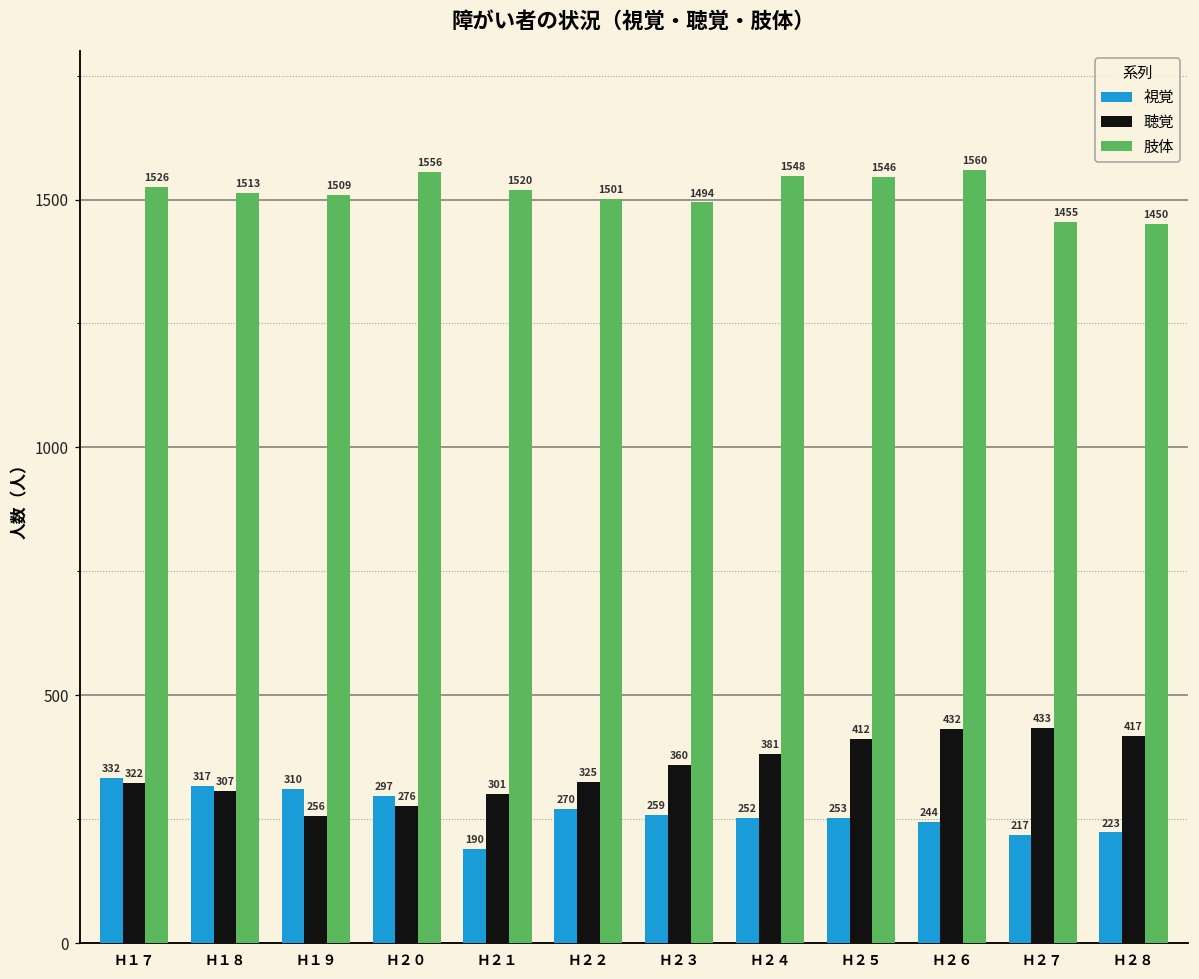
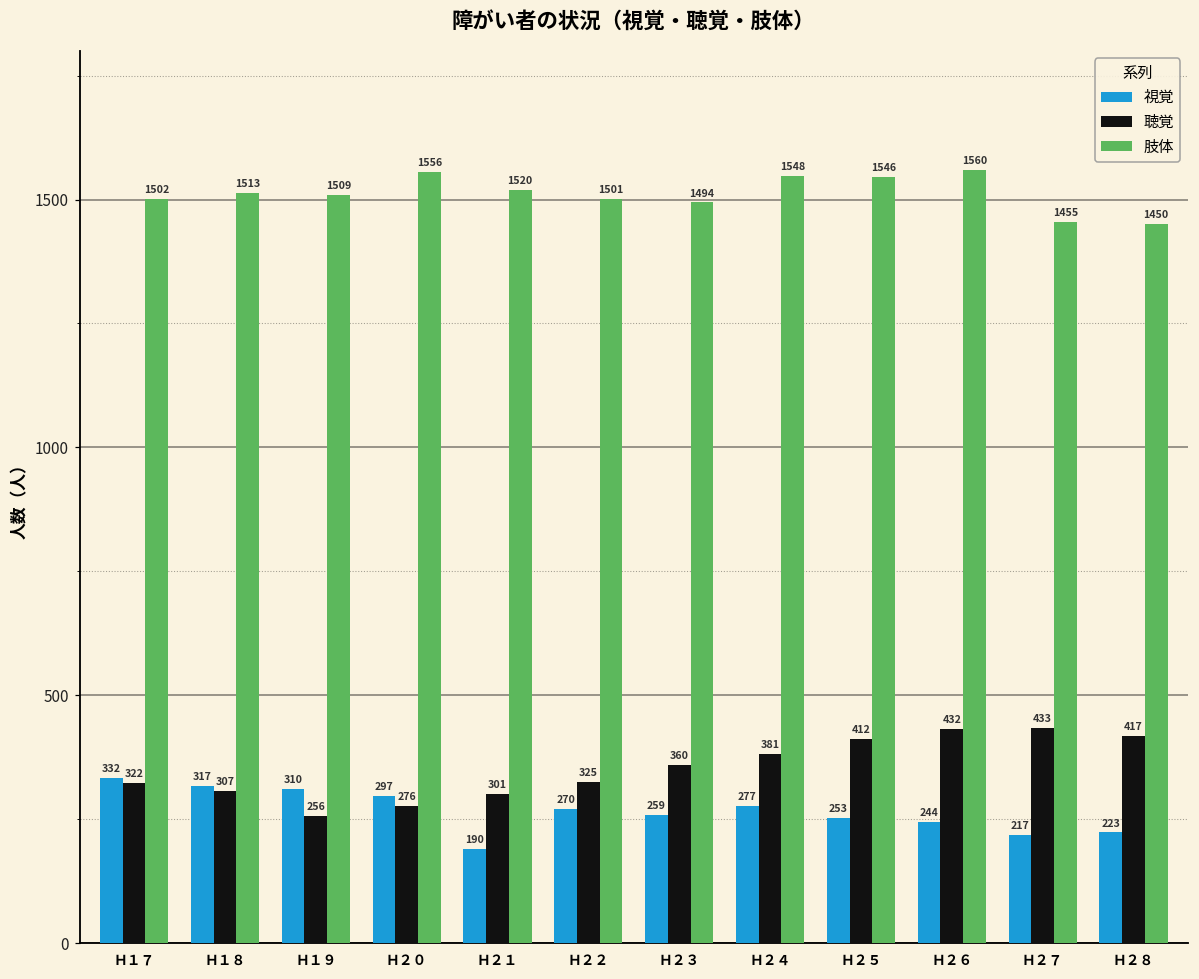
  {
    "視覚": {
      "Ｈ１７": 332,
      "Ｈ１８": 317,
      "Ｈ１９": 310,
      "Ｈ２０": 297,
      "Ｈ２１": 190,
      "Ｈ２２": 270,
      "Ｈ２３": 259,
-     "Ｈ２４": 252,
+     "Ｈ２４": 277,
      "Ｈ２５": 253,
      "Ｈ２６": 244,
      "Ｈ２７": 217,
      "Ｈ２８": 223
    },
    "聴覚": {
      "Ｈ１７": 322,
      "Ｈ１８": 307,
      "Ｈ１９": 256,
      "Ｈ２０": 276,
      "Ｈ２１": 301,
      "Ｈ２２": 325,
      "Ｈ２３": 360,
      "Ｈ２４": 381,
      "Ｈ２５": 412,
      "Ｈ２６": 432,
      "Ｈ２７": 433,
      "Ｈ２８": 417
    },
    "肢体": {
-     "Ｈ１７": 1526,
+     "Ｈ１７": 1502,
      "Ｈ１８": 1513,
      "Ｈ１９": 1509,
      "Ｈ２０": 1556,
      "Ｈ２１": 1520,
      "Ｈ２２": 1501,
      "Ｈ２３": 1494,
      "Ｈ２４": 1548,
      "Ｈ２５": 1546,
      "Ｈ２６": 1560,
      "Ｈ２７": 1455,
      "Ｈ２８": 1450
    }
  }
